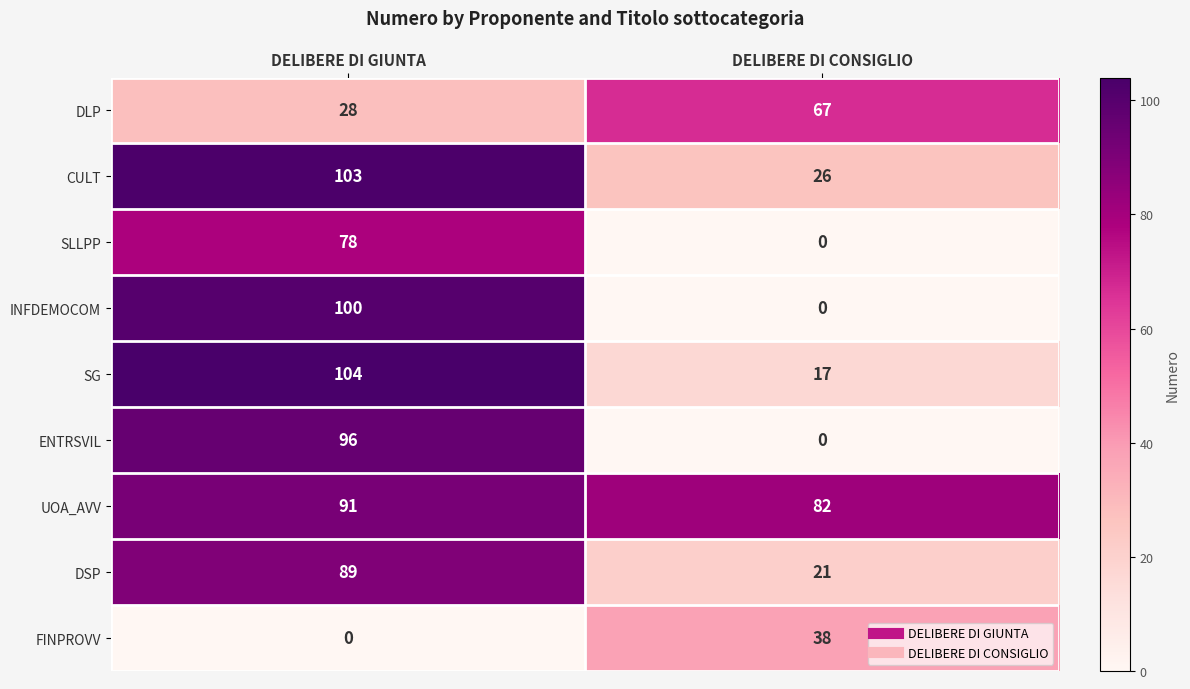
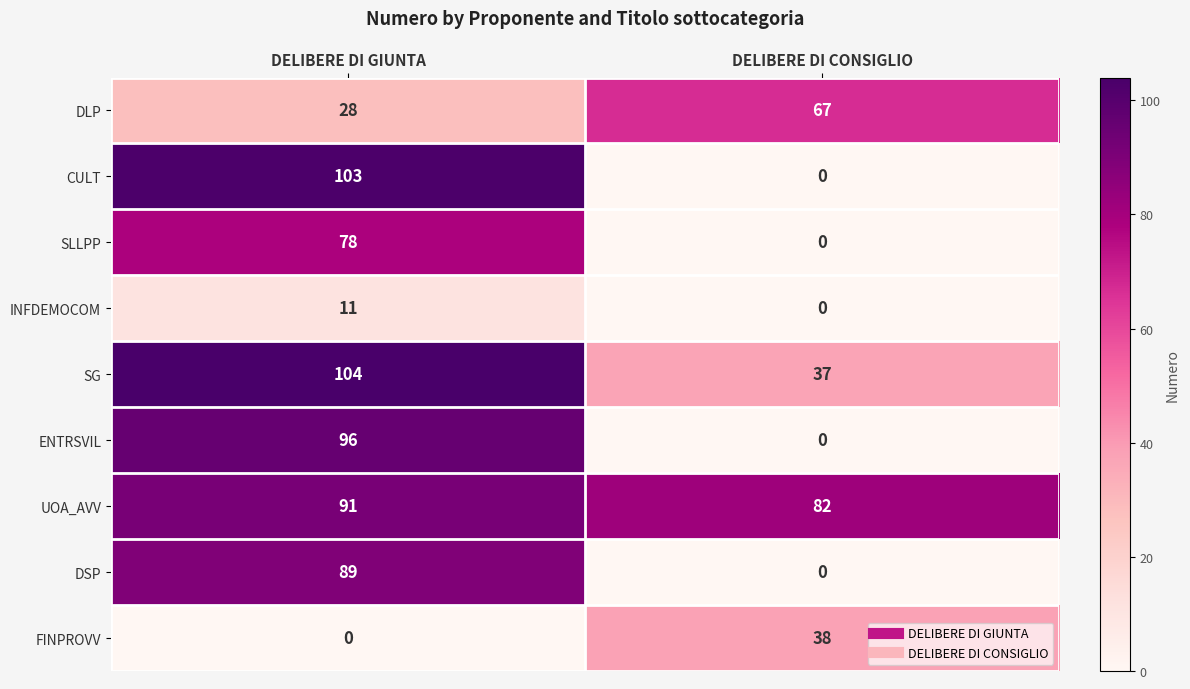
  {
    "DLP": {
      "DELIBERE DI GIUNTA": 28,
      "DELIBERE DI CONSIGLIO": 67
    },
    "CULT": {
      "DELIBERE DI GIUNTA": 103,
-     "DELIBERE DI CONSIGLIO": 26
+     "DELIBERE DI CONSIGLIO": 0
    },
    "SLLPP": {
      "DELIBERE DI GIUNTA": 78,
      "DELIBERE DI CONSIGLIO": 0
    },
    "INFDEMOCOM": {
-     "DELIBERE DI GIUNTA": 100,
+     "DELIBERE DI GIUNTA": 11,
      "DELIBERE DI CONSIGLIO": 0
    },
    "SG": {
      "DELIBERE DI GIUNTA": 104,
-     "DELIBERE DI CONSIGLIO": 17
+     "DELIBERE DI CONSIGLIO": 37
    },
    "ENTRSVIL": {
      "DELIBERE DI GIUNTA": 96,
      "DELIBERE DI CONSIGLIO": 0
    },
    "UOA_AVV": {
      "DELIBERE DI GIUNTA": 91,
      "DELIBERE DI CONSIGLIO": 82
    },
    "DSP": {
      "DELIBERE DI GIUNTA": 89,
-     "DELIBERE DI CONSIGLIO": 21
+     "DELIBERE DI CONSIGLIO": 0
    },
    "FINPROVV": {
      "DELIBERE DI GIUNTA": 0,
      "DELIBERE DI CONSIGLIO": 38
    }
  }
